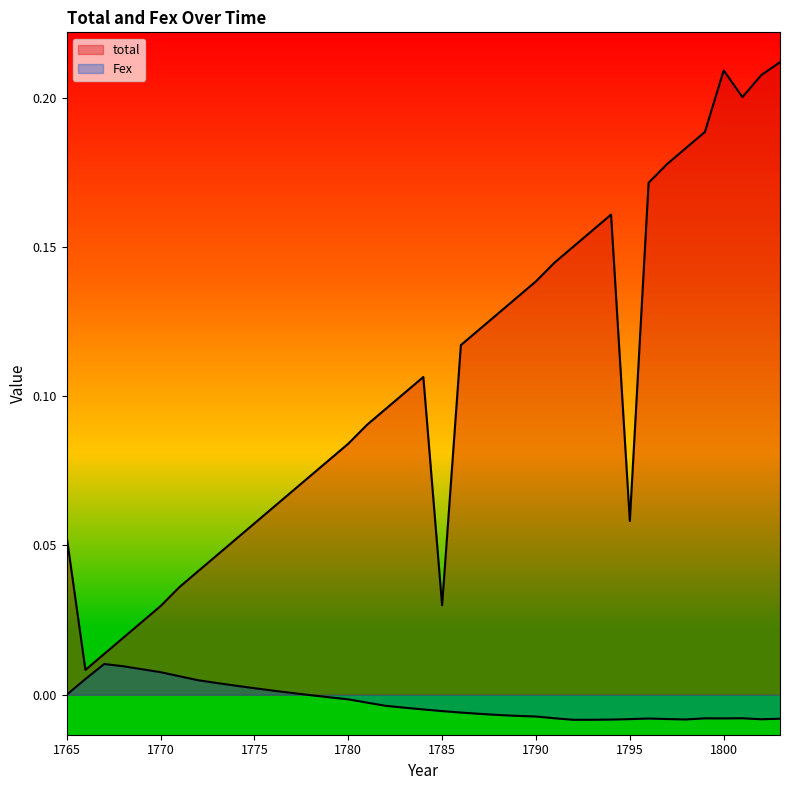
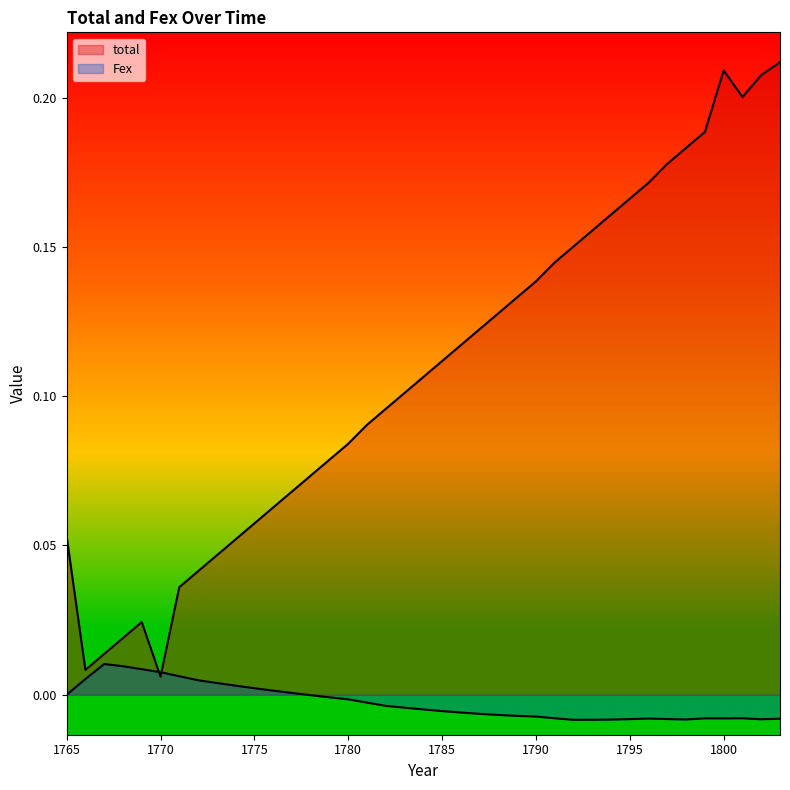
  {
    "total": {
      "1765": 0.053,
-     "1770": 0.030,
+     "1770": 0.006,
      "1775": 0.057,
      "1780": 0.084,
-     "1785": 0.030,
+     "1785": 0.112,
      "1790": 0.138,
-     "1795": 0.058,
+     "1795": 0.166,
      "1800": 0.209
    }
  }
